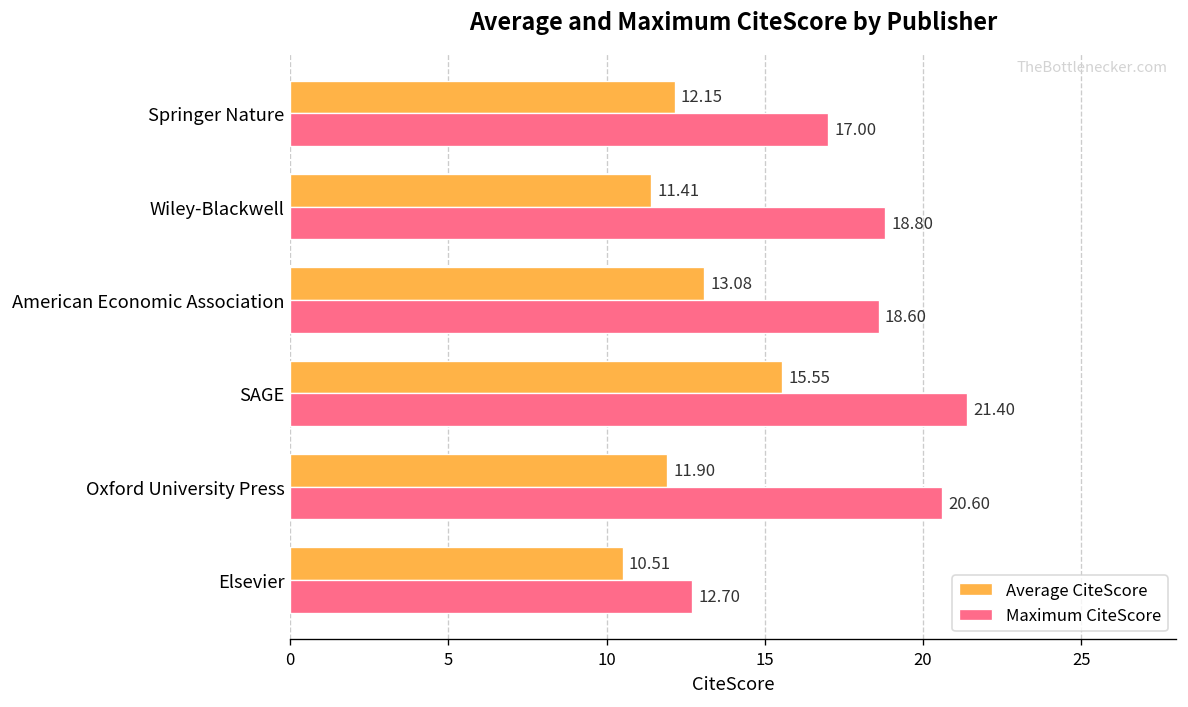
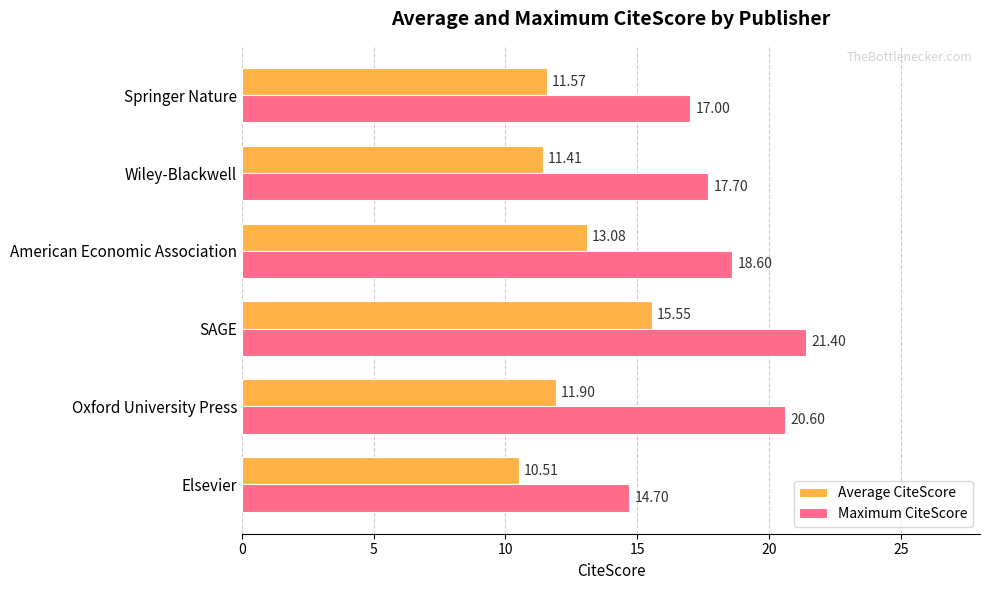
  {
    "Average CiteScore": {
-     "Springer Nature": 12.15,
+     "Springer Nature": 11.57,
      "Wiley-Blackwell": 11.41,
      "American Economic Association": 13.08,
      "SAGE": 15.55,
      "Oxford University Press": 11.90,
      "Elsevier": 10.51
    },
    "Maximum CiteScore": {
      "Springer Nature": 17.00,
-     "Wiley-Blackwell": 18.80,
+     "Wiley-Blackwell": 17.70,
      "American Economic Association": 18.60,
      "SAGE": 21.40,
      "Oxford University Press": 20.60,
-     "Elsevier": 12.70
+     "Elsevier": 14.70
    }
  }
